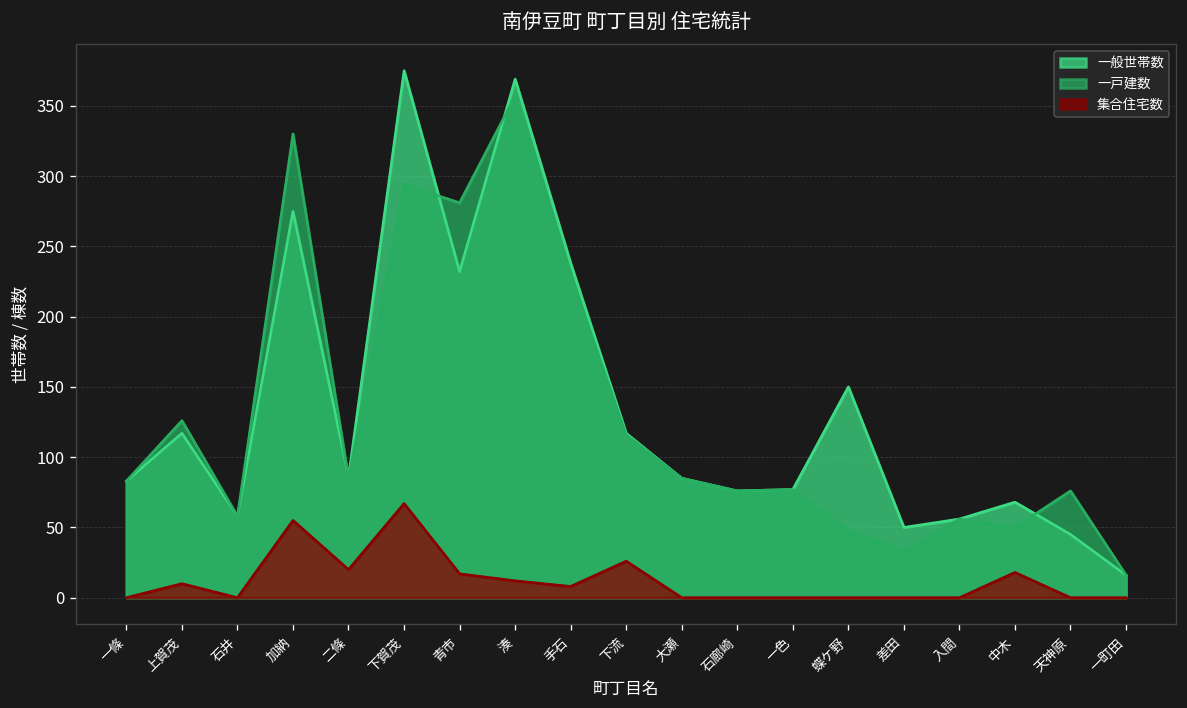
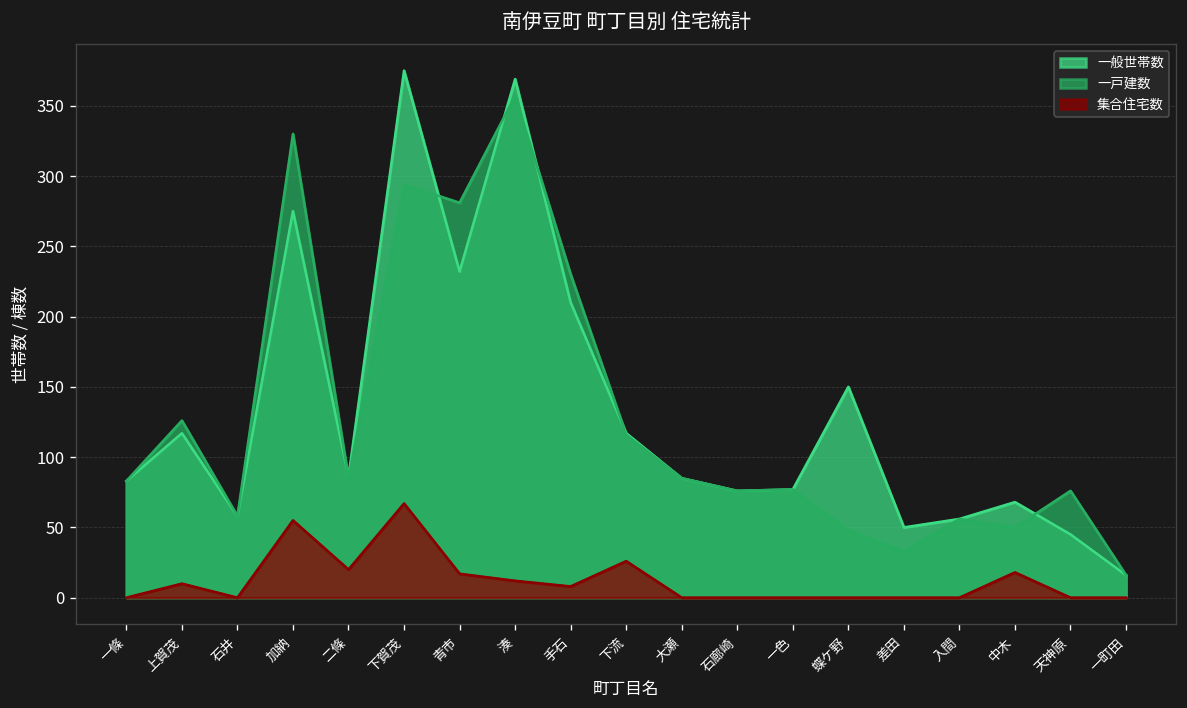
  {
    "一般世帯数": {
      "上賀茂": 117,
      "加納": 275,
      "下賀茂": 375,
      "青市": 232,
      "湊": 369,
-     "手石": 238,
+     "手石": 210,
      "蝶ケ野": 150,
      "差田": 50,
      "中木": 68,
      "天神原": 45
    },
    "一戸建数": {
      "上賀茂": 126,
      "加納": 330,
      "下賀茂": 294,
      "青市": 281,
      "湊": 357,
      "手石": 230,
      "蝶ケ野": 48,
      "差田": 33,
      "中木": 50,
      "天神原": 76
    },
    "集合住宅数": {
      "一條": 0,
      "上賀茂": 10,
      "石井": 0,
      "加納": 55,
      "二條": 20,
      "下賀茂": 67,
      "青市": 17,
      "湊": 12,
      "手石": 8,
      "下流": 26,
      "大瀬": 0,
      "石廊崎": 0,
      "一色": 0,
      "蝶ケ野": 0,
      "差田": 0,
      "入間": 0,
      "中木": 18,
      "天神原": 0,
      "一町田": 0
    }
  }
